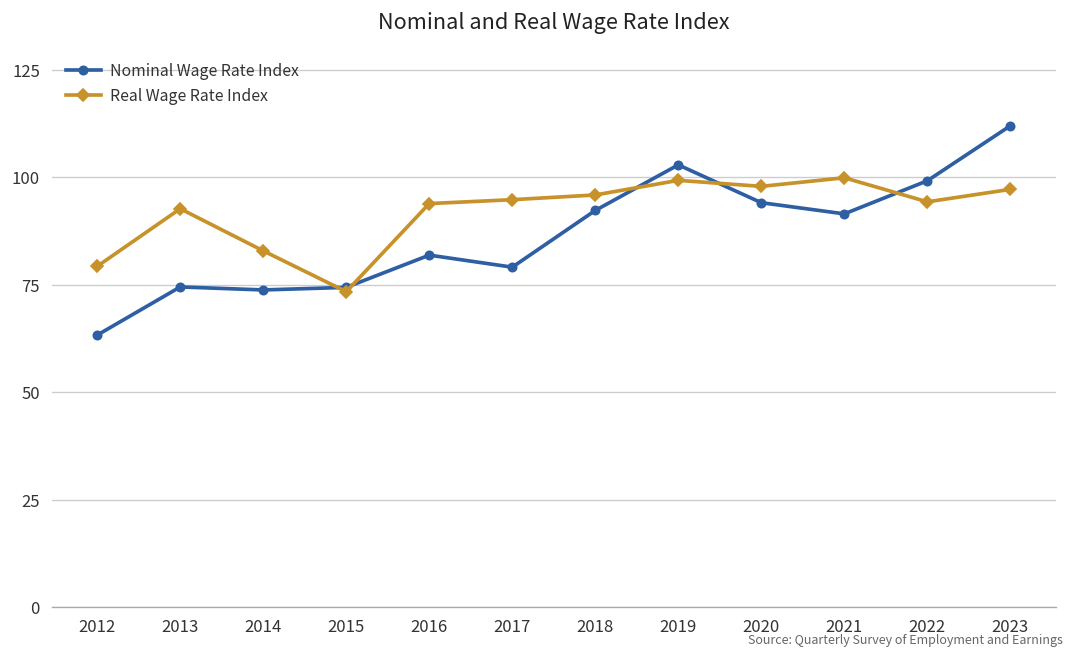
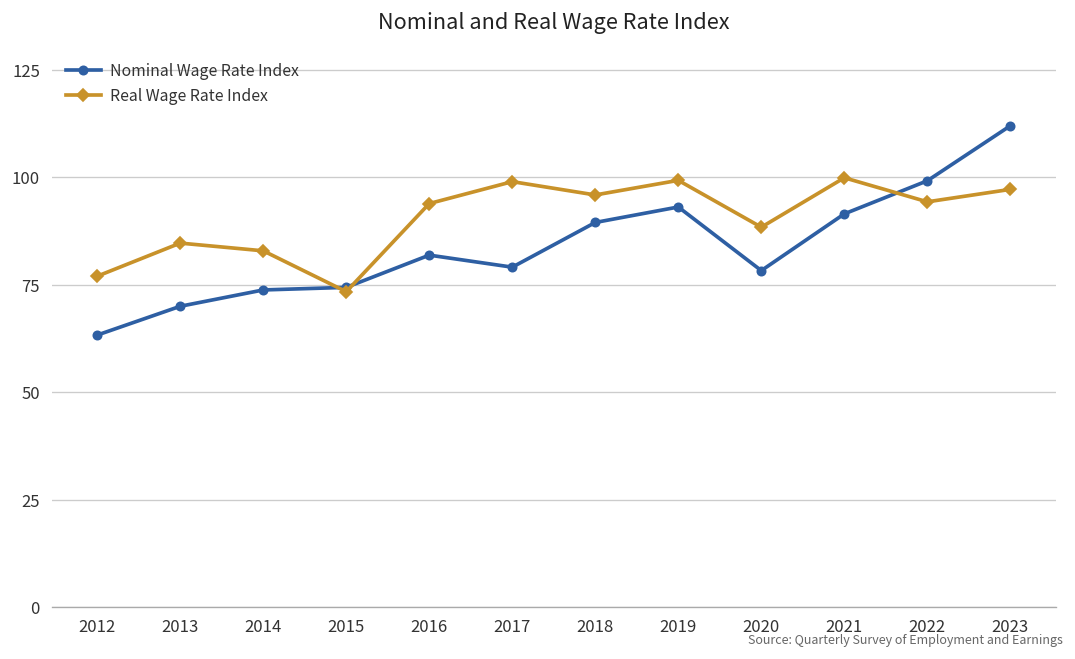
  {
    "Nominal Wage Rate Index": {
      "2012": 63,
-     "2013": 75,
+     "2013": 70,
      "2014": 74,
      "2015": 74,
      "2016": 82,
      "2017": 79,
-     "2018": 92,
-     "2019": 103,
-     "2020": 94,
+     "2018": 90,
+     "2019": 93,
+     "2020": 78,
      "2021": 92,
      "2022": 99,
      "2023": 112
    },
    "Real Wage Rate Index": {
-     "2012": 79,
-     "2013": 93,
+     "2012": 77,
+     "2013": 85,
      "2014": 83,
      "2015": 73,
      "2016": 94,
-     "2017": 95,
+     "2017": 99,
      "2018": 96,
      "2019": 99,
-     "2020": 98,
+     "2020": 88,
      "2021": 100,
      "2022": 94,
      "2023": 97
    }
  }
